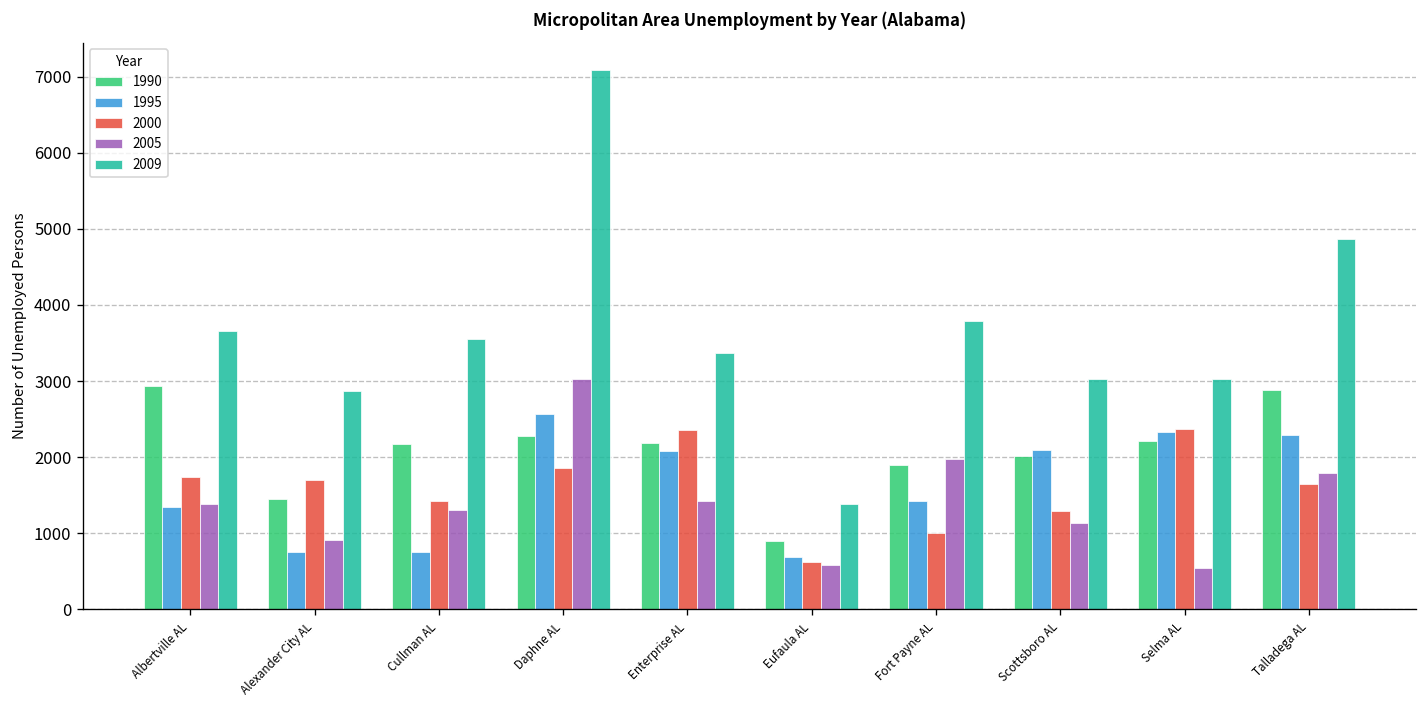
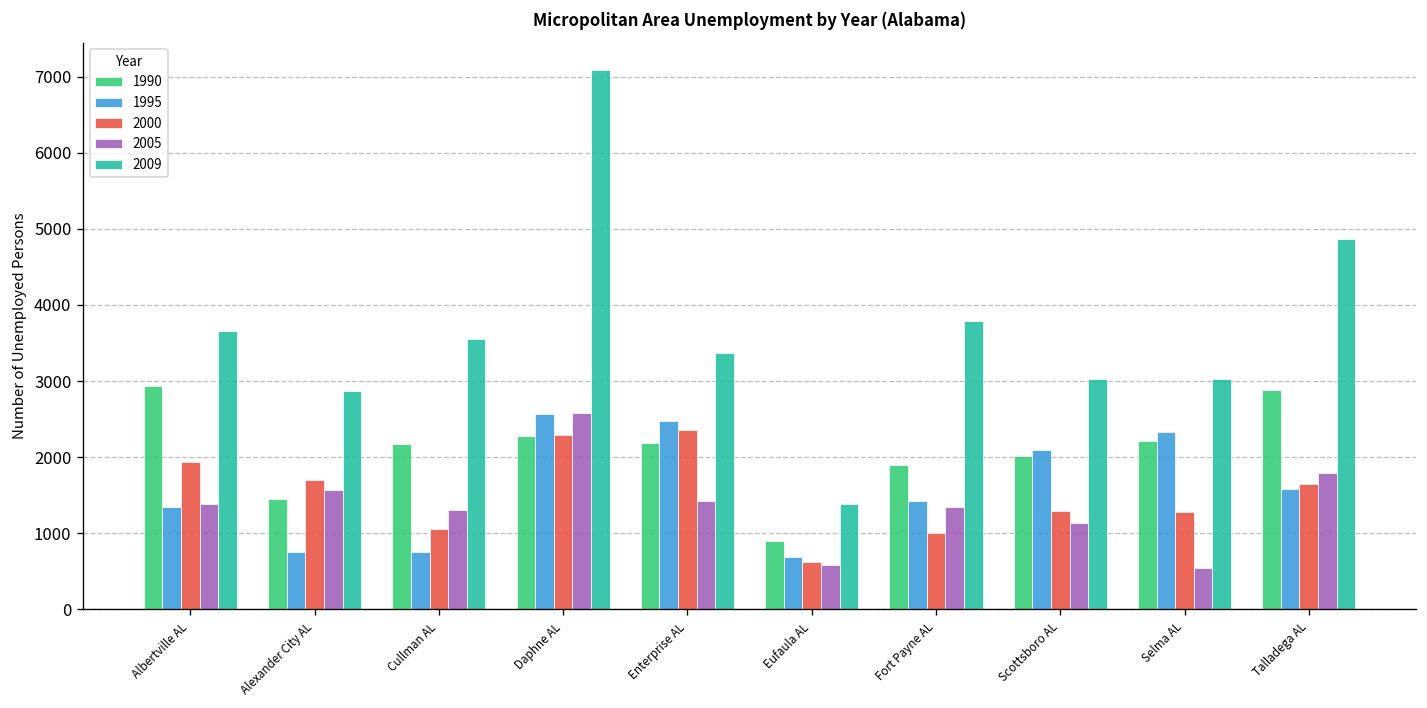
  {
    "1995": {
      "Albertville AL": 1300,
      "Alexander City AL": 800,
      "Cullman AL": 700,
      "Daphne AL": 2600,
-     "Enterprise AL": 2100,
+     "Enterprise AL": 2500,
      "Eufaula AL": 700,
      "Fort Payne AL": 1400,
      "Scottsboro AL": 2100,
      "Selma AL": 2300,
-     "Talladega AL": 2300
+     "Talladega AL": 1600
    },
    "2000": {
-     "Albertville AL": 1700,
+     "Albertville AL": 1900,
      "Alexander City AL": 1700,
-     "Cullman AL": 1400,
-     "Daphne AL": 1900,
+     "Cullman AL": 1100,
+     "Daphne AL": 2300,
      "Enterprise AL": 2400,
      "Eufaula AL": 600,
      "Fort Payne AL": 1000,
      "Scottsboro AL": 1300,
-     "Selma AL": 2400,
+     "Selma AL": 1300,
      "Talladega AL": 1600
    },
    "2005": {
      "Albertville AL": 1400,
-     "Alexander City AL": 900,
+     "Alexander City AL": 1600,
      "Cullman AL": 1300,
-     "Daphne AL": 3000,
+     "Daphne AL": 2600,
      "Enterprise AL": 1400,
      "Eufaula AL": 600,
-     "Fort Payne AL": 2000,
+     "Fort Payne AL": 1300,
      "Scottsboro AL": 1100,
      "Selma AL": 500,
      "Talladega AL": 1800
    }
  }
